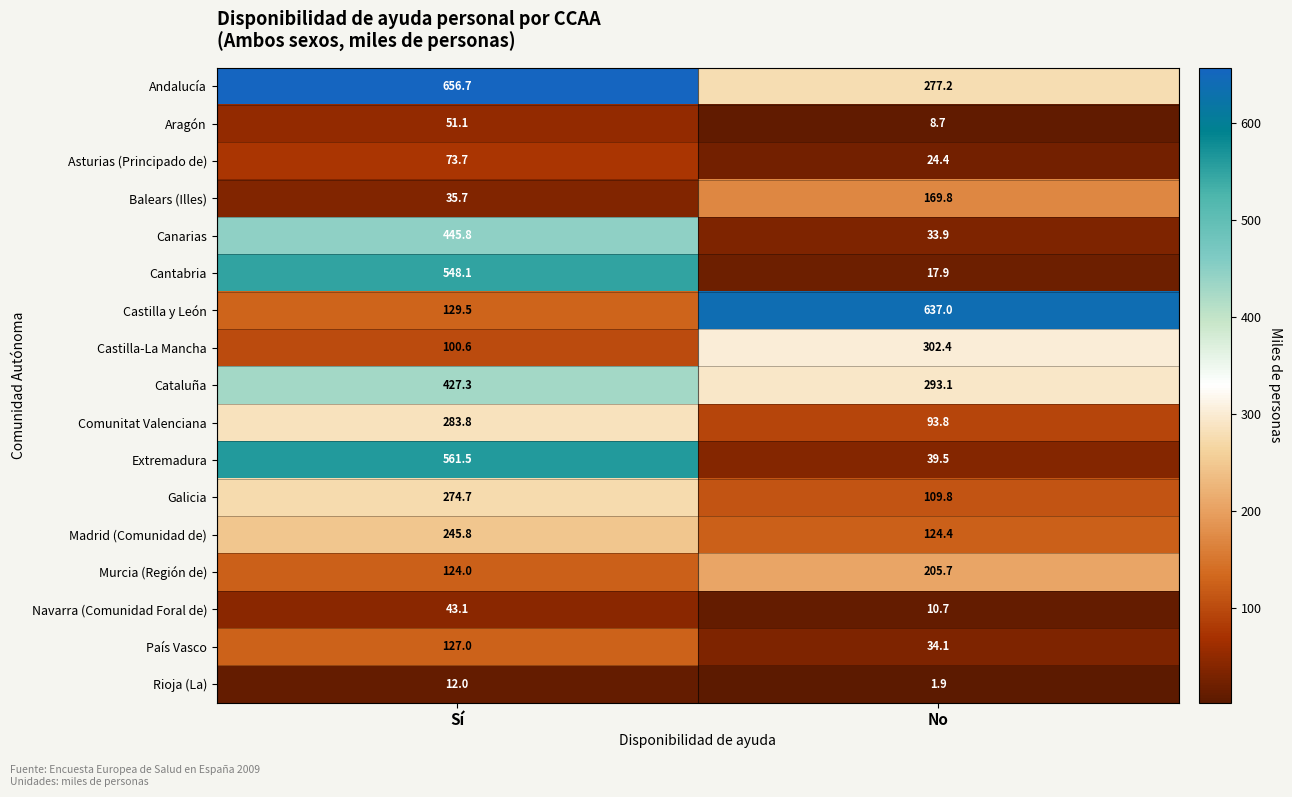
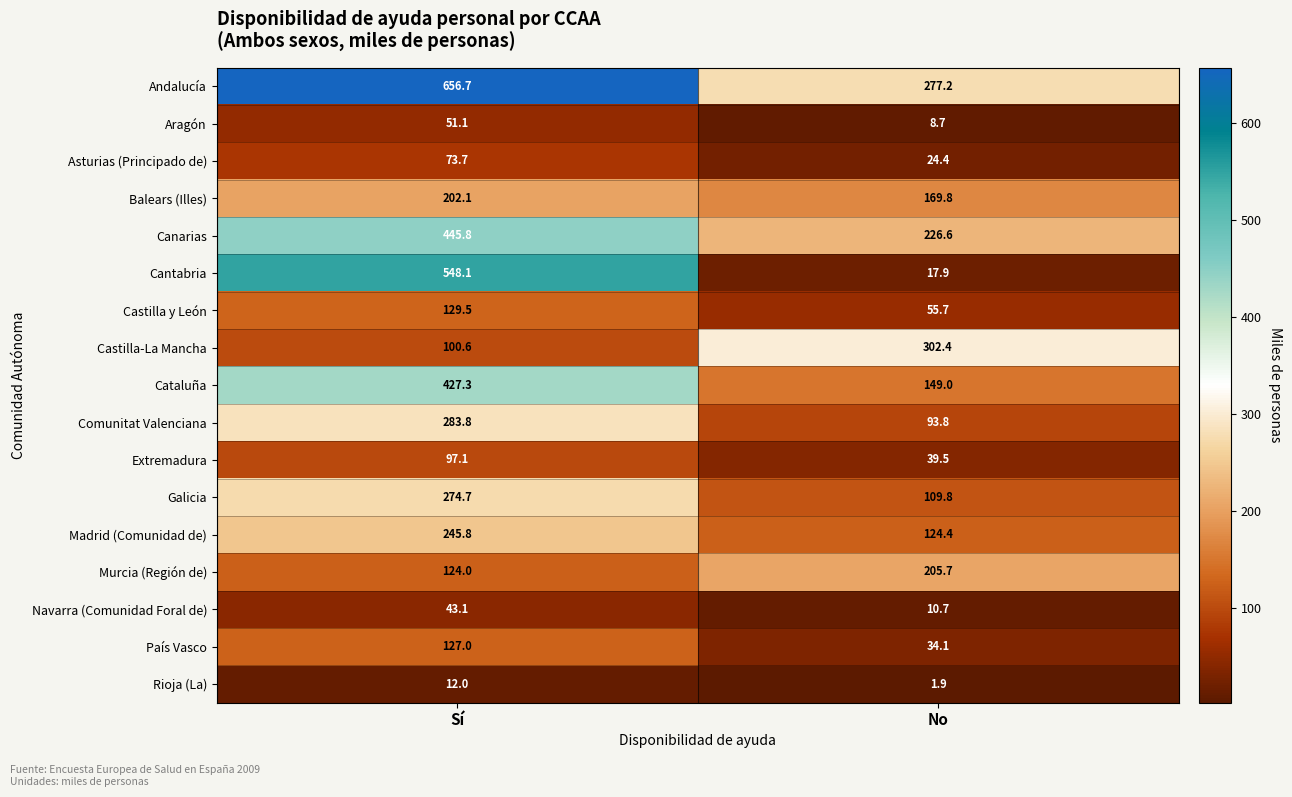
  {
    "Andalucía": {
      "Sí": 656.7,
      "No": 277.2
    },
    "Aragón": {
      "Sí": 51.1,
      "No": 8.7
    },
    "Asturias (Principado de)": {
      "Sí": 73.7,
      "No": 24.4
    },
    "Balears (Illes)": {
-     "Sí": 35.7,
+     "Sí": 202.1,
      "No": 169.8
    },
    "Canarias": {
      "Sí": 445.8,
-     "No": 33.9
+     "No": 226.6
    },
    "Cantabria": {
      "Sí": 548.1,
      "No": 17.9
    },
    "Castilla y León": {
      "Sí": 129.5,
-     "No": 637.0
+     "No": 55.7
    },
    "Castilla-La Mancha": {
      "Sí": 100.6,
      "No": 302.4
    },
    "Cataluña": {
      "Sí": 427.3,
-     "No": 293.1
+     "No": 149.0
    },
    "Comunitat Valenciana": {
      "Sí": 283.8,
      "No": 93.8
    },
    "Extremadura": {
-     "Sí": 561.5,
+     "Sí": 97.1,
      "No": 39.5
    },
    "Galicia": {
      "Sí": 274.7,
      "No": 109.8
    },
    "Madrid (Comunidad de)": {
      "Sí": 245.8,
      "No": 124.4
    },
    "Murcia (Región de)": {
      "Sí": 124.0,
      "No": 205.7
    },
    "Navarra (Comunidad Foral de)": {
      "Sí": 43.1,
      "No": 10.7
    },
    "País Vasco": {
      "Sí": 127.0,
      "No": 34.1
    },
    "Rioja (La)": {
      "Sí": 12.0,
      "No": 1.9
    }
  }
